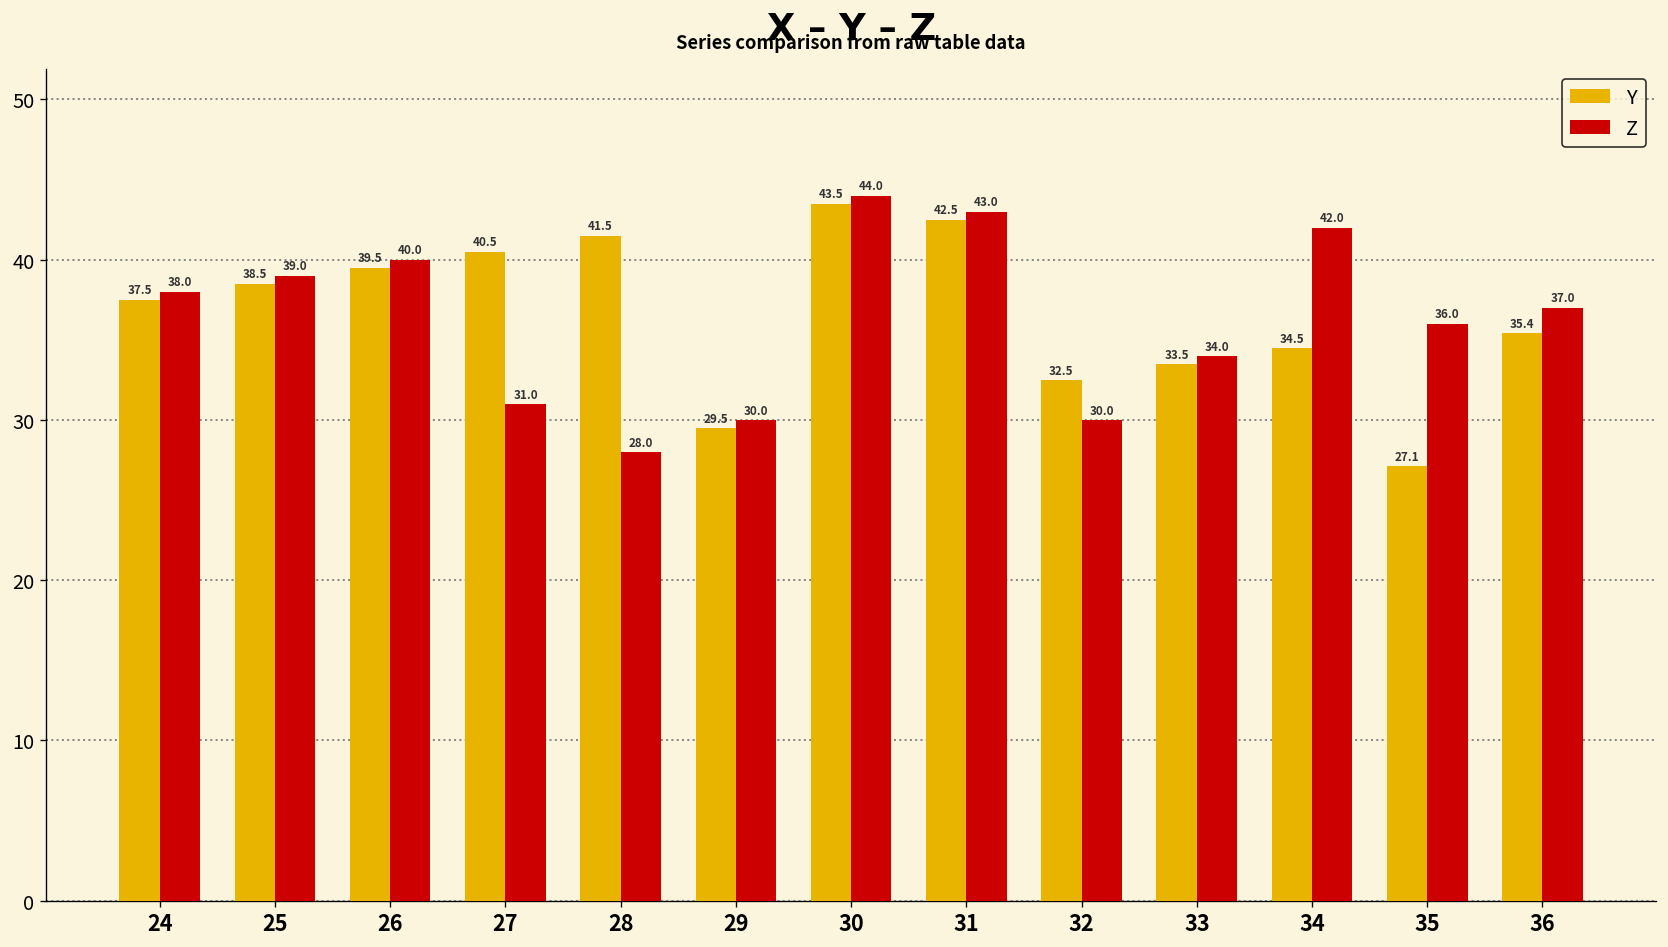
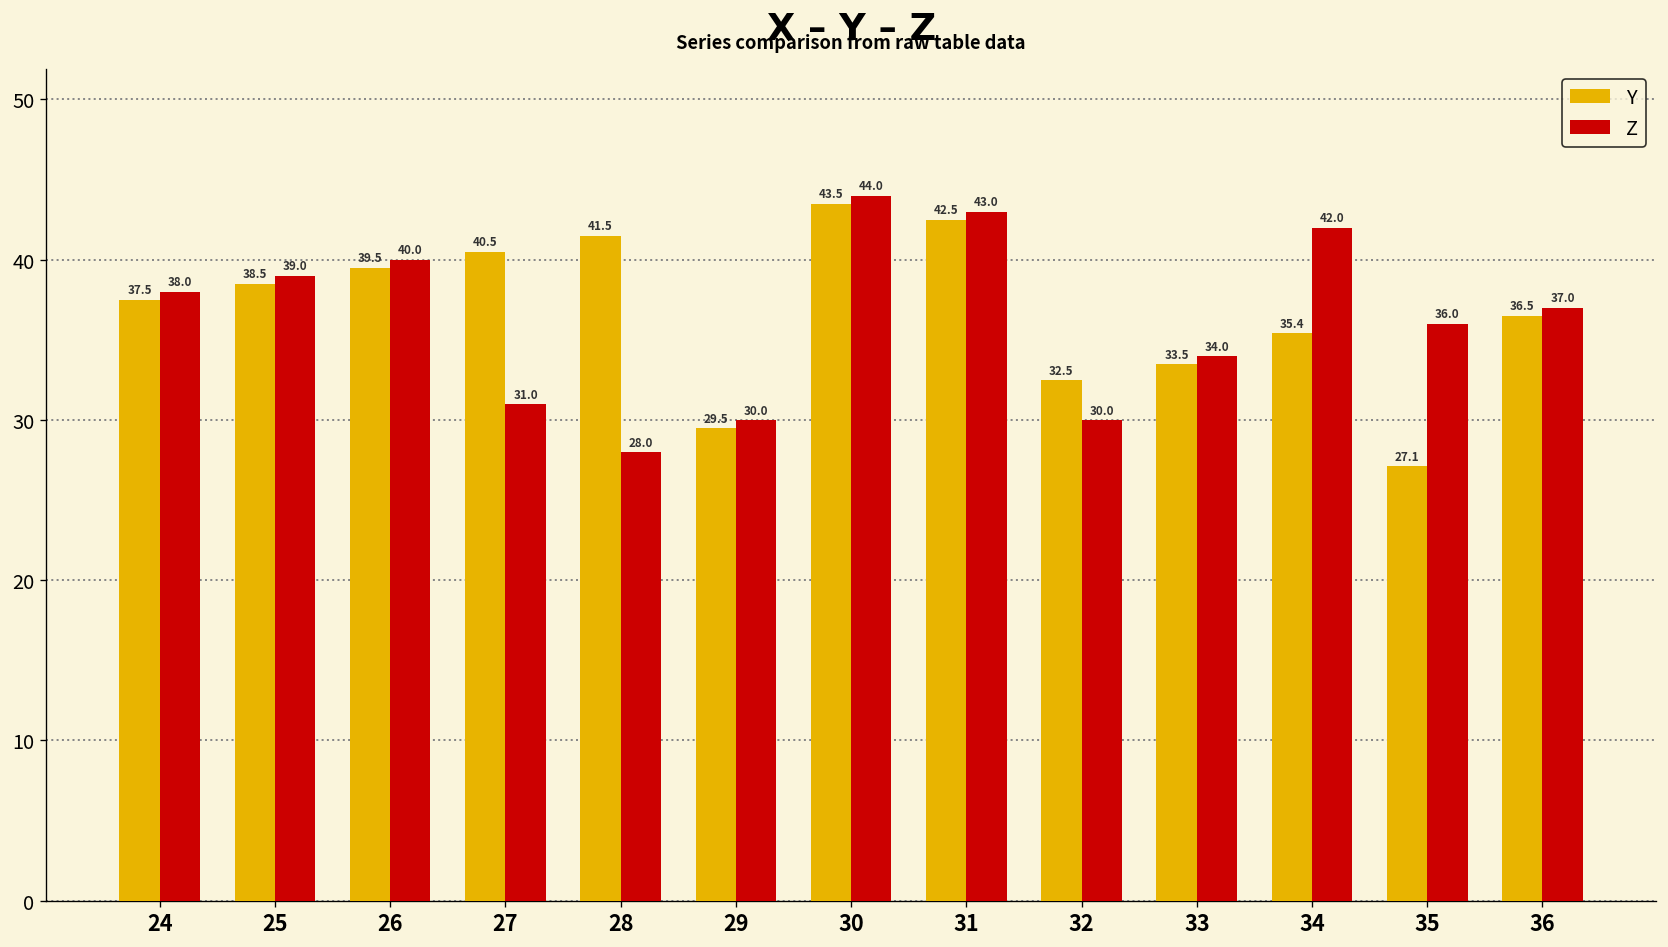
  {
    "Y": {
      "24": 37.5,
      "25": 38.5,
      "26": 39.5,
      "27": 40.5,
      "28": 41.5,
      "29": 29.5,
      "30": 43.5,
      "31": 42.5,
      "32": 32.5,
      "33": 33.5,
-     "34": 34.5,
+     "34": 35.4,
      "35": 27.1,
-     "36": 35.4
+     "36": 36.5
    },
    "Z": {
      "24": 38.0,
      "25": 39.0,
      "26": 40.0,
      "27": 31.0,
      "28": 28.0,
      "29": 30.0,
      "30": 44.0,
      "31": 43.0,
      "32": 30.0,
      "33": 34.0,
      "34": 42.0,
      "35": 36.0,
      "36": 37.0
    }
  }
